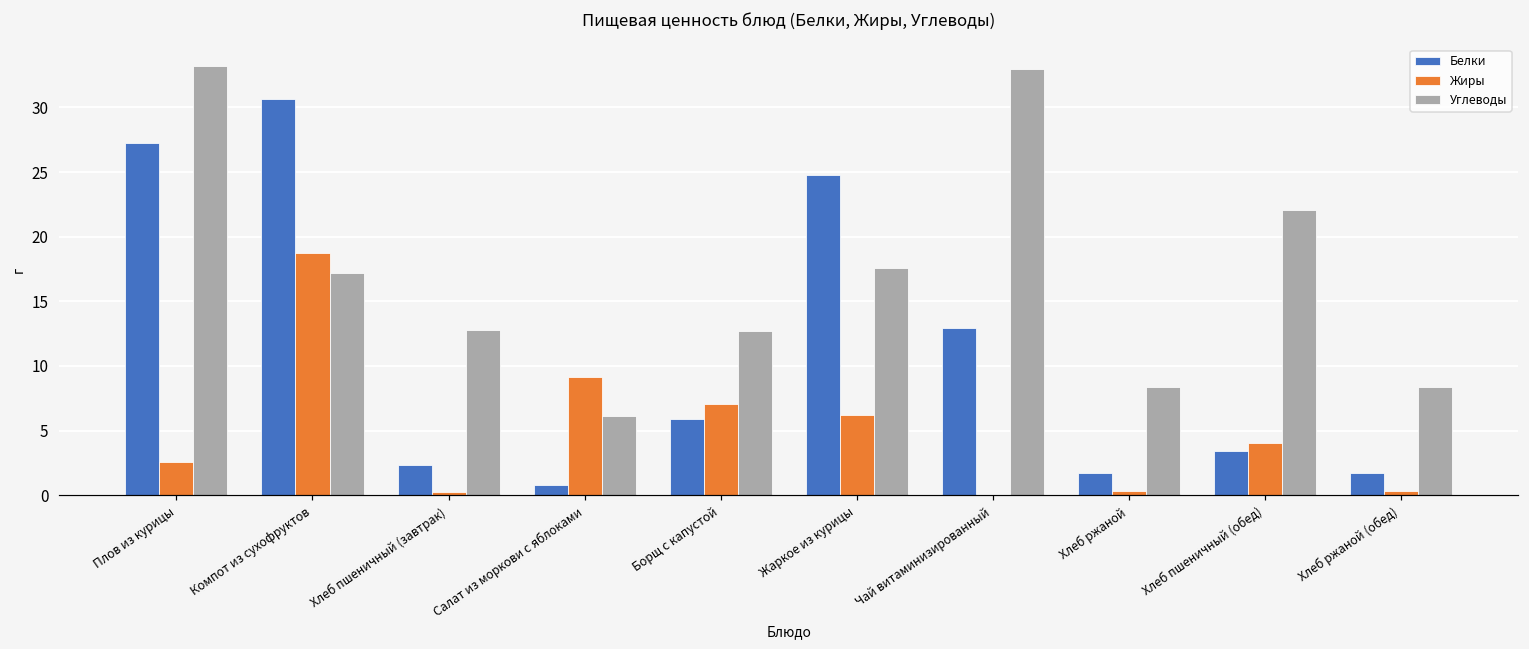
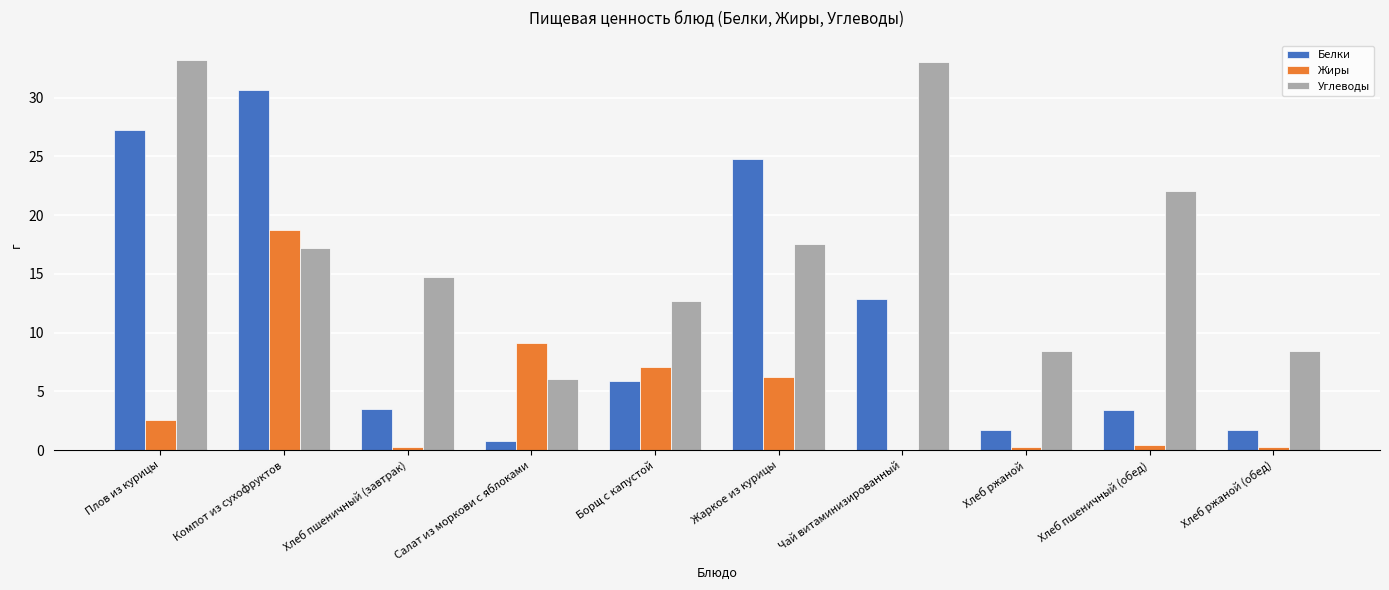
  {
    "Белки": {
      "Плов из курицы": 27.2,
      "Компот из сухофруктов": 30.7,
-     "Хлеб пшеничный (завтрак)": 2.3,
+     "Хлеб пшеничный (завтрак)": 3.5,
      "Салат из моркови с яблоками": 0.8,
      "Борщ с капустой": 5.9,
      "Жаркое из курицы": 24.8,
      "Чай витаминизированный": 12.9,
      "Хлеб ржаной": 1.7,
      "Хлеб пшеничный (обед)": 3.4,
      "Хлеб ржаной (обед)": 1.7
    },
    "Жиры": {
      "Плов из курицы": 2.5,
      "Компот из сухофруктов": 18.8,
      "Хлеб пшеничный (завтрак)": 0.3,
      "Салат из моркови с яблоками": 9.2,
      "Борщ с капустой": 7.1,
      "Жаркое из курицы": 6.2,
      "Чай витаминизированный": 0.0,
      "Хлеб ржаной": 0.3,
-     "Хлеб пшеничный (обед)": 4.0,
+     "Хлеб пшеничный (обед)": 0.4,
      "Хлеб ржаной (обед)": 0.3
    },
    "Углеводы": {
      "Плов из курицы": 33.2,
      "Компот из сухофруктов": 17.2,
-     "Хлеб пшеничный (завтрак)": 12.8,
+     "Хлеб пшеничный (завтрак)": 14.8,
      "Салат из моркови с яблоками": 6.1,
      "Борщ с капустой": 12.7,
      "Жаркое из курицы": 17.6,
      "Чай витаминизированный": 33.0,
      "Хлеб ржаной": 8.4,
      "Хлеб пшеничный (обед)": 22.1,
      "Хлеб ржаной (обед)": 8.4
    }
  }
